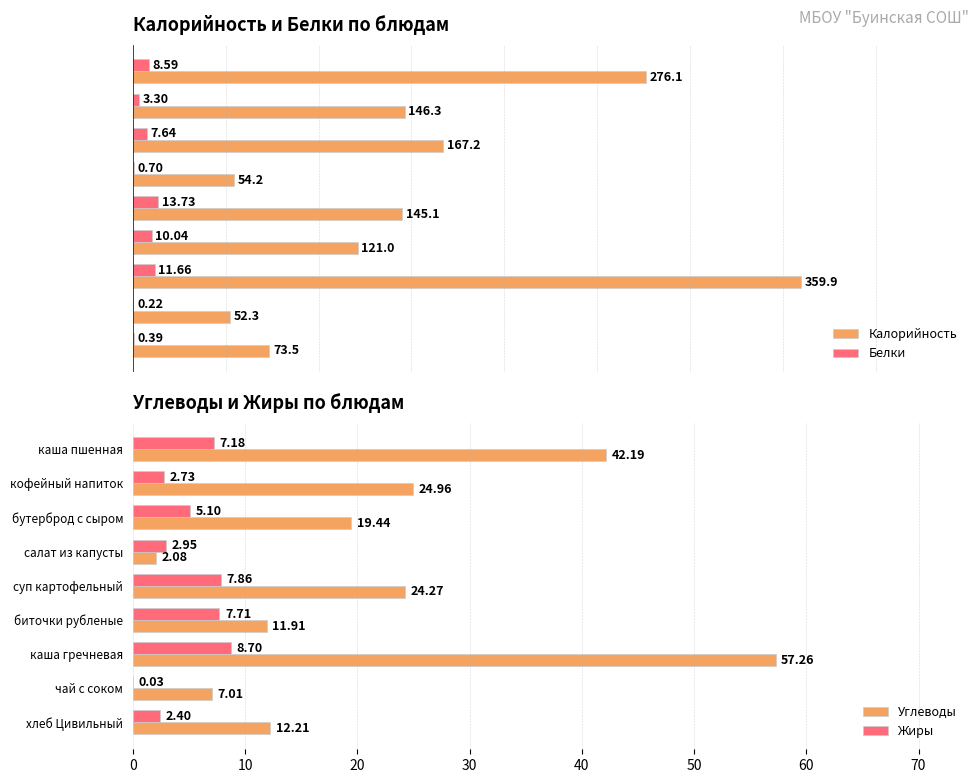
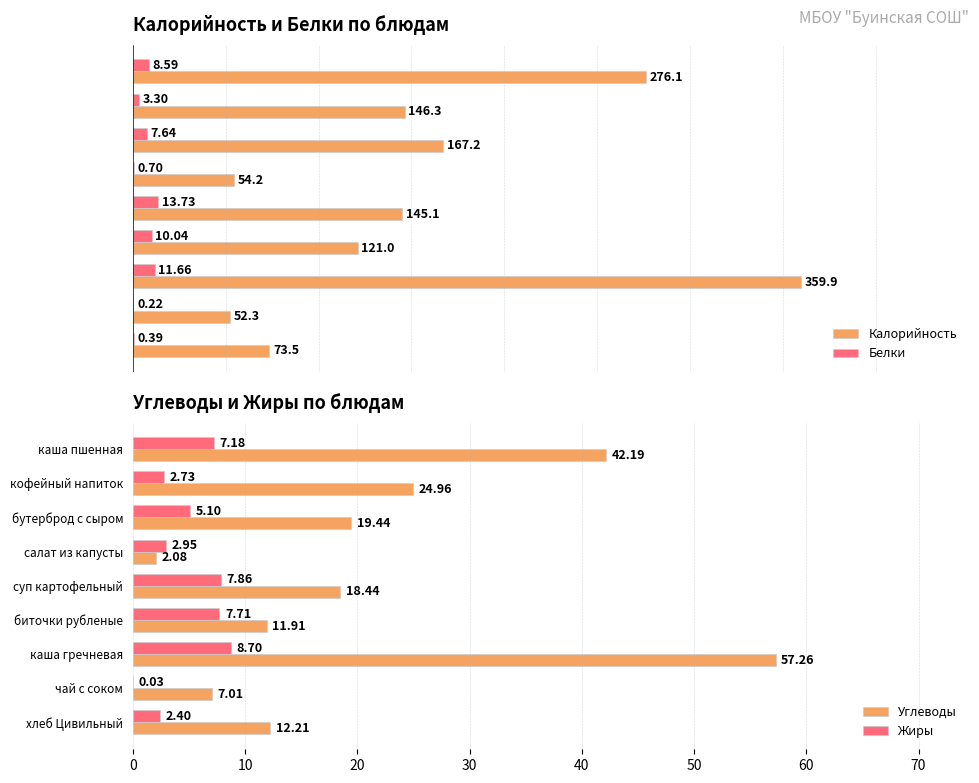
  {
    "Углеводы и Жиры по блюдам": {
      "Углеводы": {
        "каша пшенная": 42.19,
        "кофейный напиток": 24.96,
        "бутерброд с сыром": 19.44,
        "салат из капусты": 2.08,
-       "суп картофельный": 24.27,
+       "суп картофельный": 18.44,
        "биточки рубленые": 11.91,
        "каша гречневая": 57.26,
        "чай с соком": 7.01,
        "хлеб Цивильный": 12.21
      },
      "Жиры": {
        "каша пшенная": 7.18,
        "кофейный напиток": 2.73,
        "бутерброд с сыром": 5.10,
        "салат из капусты": 2.95,
        "суп картофельный": 7.86,
        "биточки рубленые": 7.71,
        "каша гречневая": 8.70,
        "чай с соком": 0.03,
        "хлеб Цивильный": 2.40
      }
    }
  }
